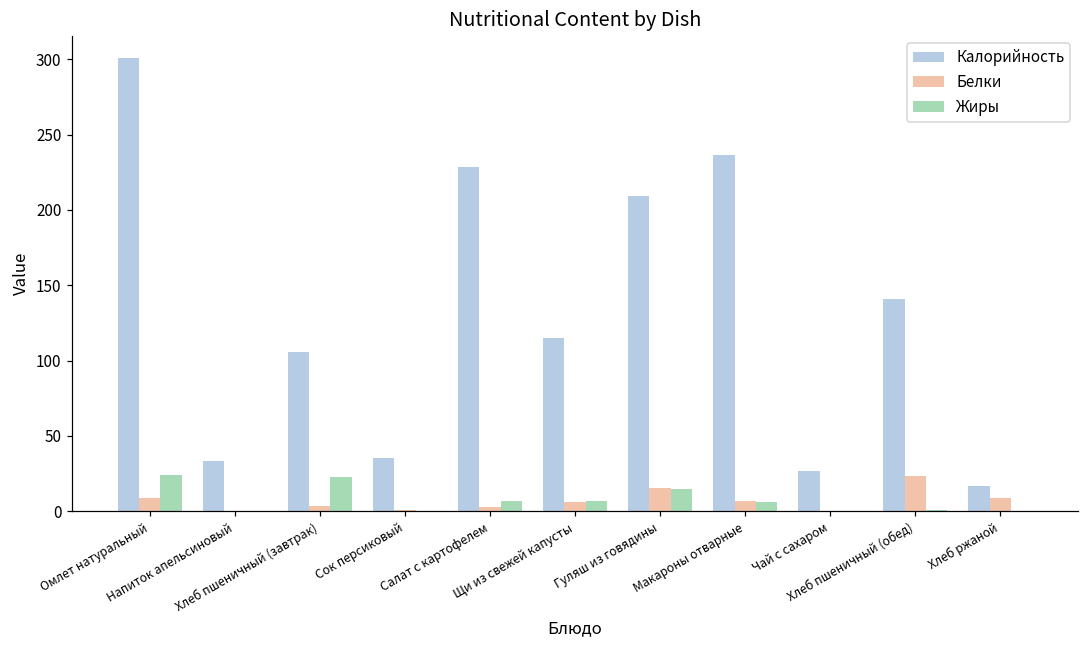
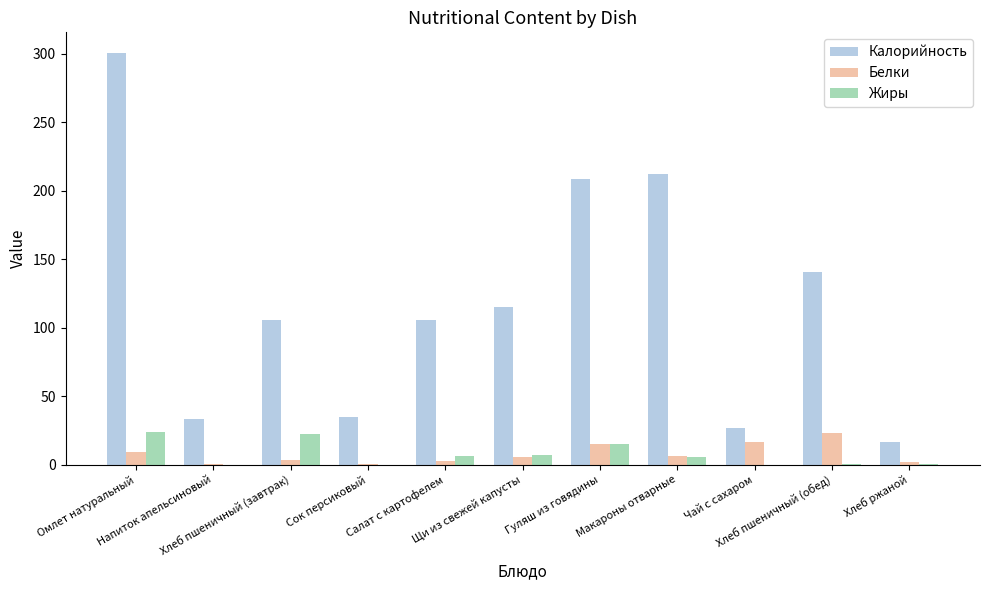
  {
    "Калорийность": {
      "Омлет натуральный": 301,
      "Напиток апельсиновый": 33,
      "Хлеб пшеничный (завтрак)": 106,
      "Сок персиковый": 35,
-     "Салат с картофелем": 228,
+     "Салат с картофелем": 106,
      "Щи из свежей капусты": 115,
      "Гуляш из говядины": 209,
-     "Макароны отварные": 236,
+     "Макароны отварные": 213,
      "Чай с сахаром": 27,
      "Хлеб пшеничный (обед)": 141,
      "Хлеб ржаной": 16
    },
    "Белки": {
      "Омлет натуральный": 9,
      "Хлеб пшеничный (завтрак)": 3,
      "Салат с картофелем": 3,
      "Щи из свежей капусты": 6,
      "Гуляш из говядины": 15,
      "Макароны отварные": 6,
-     "Чай с сахаром": 0,
+     "Чай с сахаром": 16,
      "Хлеб пшеничный (обед)": 23,
-     "Хлеб ржаной": 8
+     "Хлеб ржаной": 2
    },
    "Жиры": {
      "Омлет натуральный": 24,
      "Напиток апельсиновый": 0,
      "Хлеб пшеничный (завтрак)": 23,
      "Сок персиковый": 0,
      "Салат с картофелем": 6,
      "Щи из свежей капусты": 7,
      "Гуляш из говядины": 15,
      "Макароны отварные": 6
    }
  }
